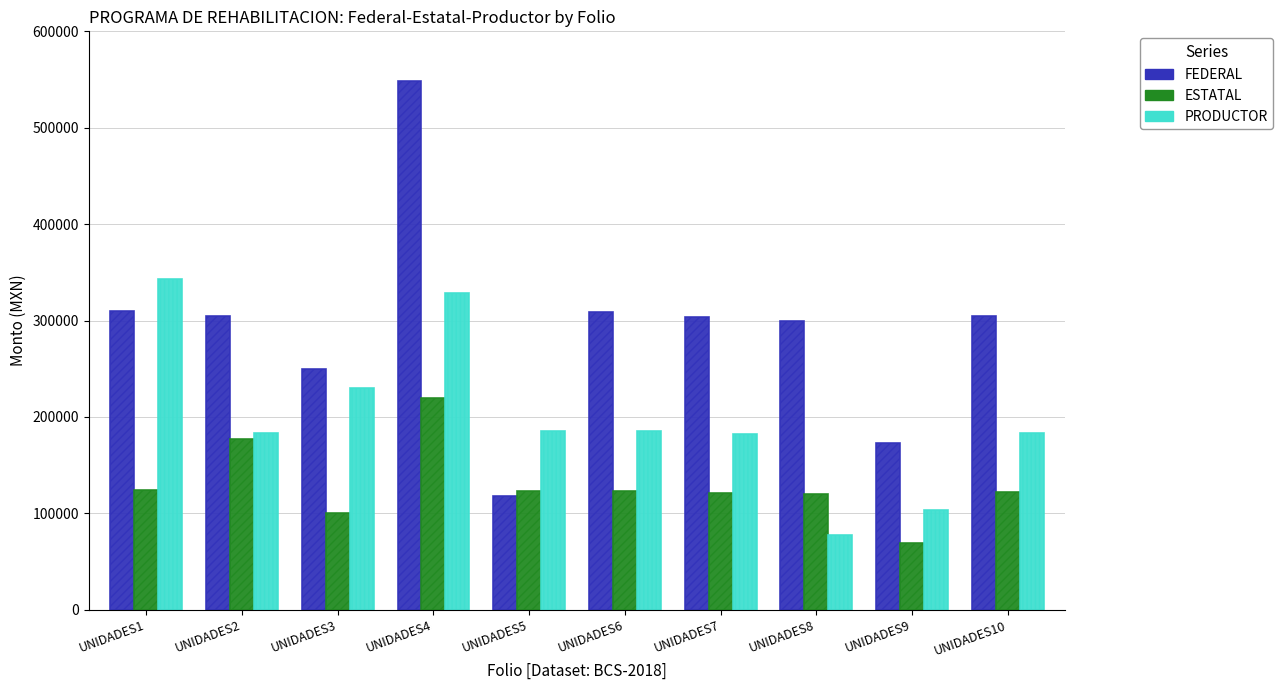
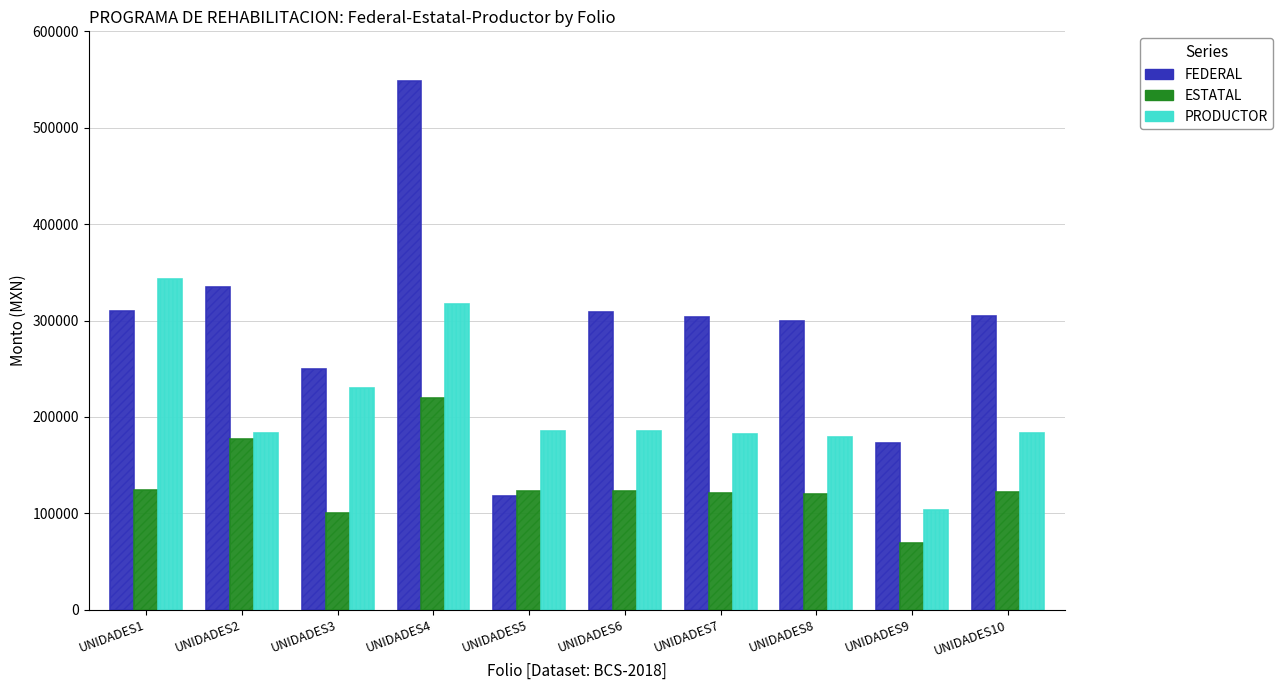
  {
    "FEDERAL": {
      "UNIDADES1": 310000,
-     "UNIDADES2": 300000,
+     "UNIDADES2": 330000,
      "UNIDADES3": 250000,
      "UNIDADES4": 550000,
      "UNIDADES5": 120000,
      "UNIDADES6": 310000,
      "UNIDADES7": 300000,
      "UNIDADES8": 300000,
      "UNIDADES9": 170000,
      "UNIDADES10": 300000
    },
    "ESTATAL": {
      "UNIDADES1": 120000,
      "UNIDADES2": 180000,
      "UNIDADES3": 100000,
      "UNIDADES4": 220000,
      "UNIDADES5": 120000,
      "UNIDADES6": 120000,
      "UNIDADES7": 120000,
      "UNIDADES8": 120000,
      "UNIDADES9": 70000,
      "UNIDADES10": 120000
    },
    "PRODUCTOR": {
      "UNIDADES1": 340000,
      "UNIDADES2": 180000,
      "UNIDADES3": 230000,
-     "UNIDADES4": 330000,
+     "UNIDADES4": 320000,
      "UNIDADES5": 180000,
      "UNIDADES6": 190000,
      "UNIDADES7": 180000,
-     "UNIDADES8": 80000,
+     "UNIDADES8": 180000,
      "UNIDADES9": 100000,
      "UNIDADES10": 180000
    }
  }
